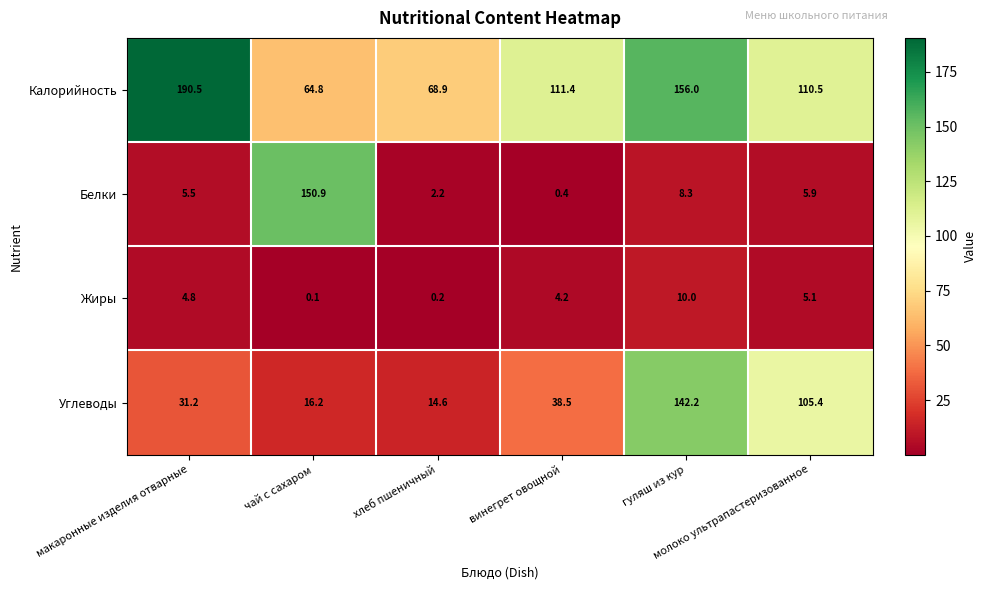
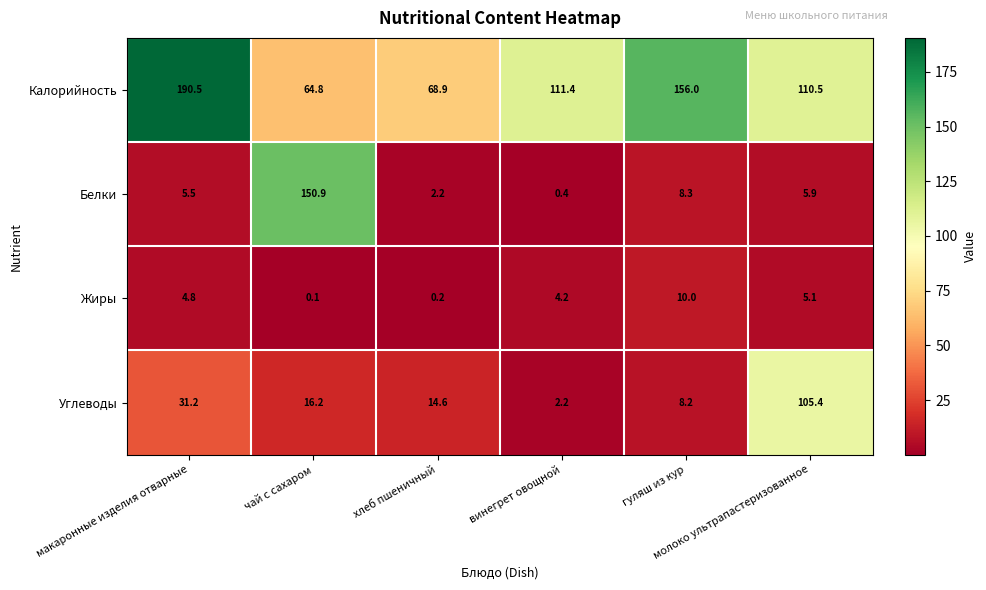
  {
    "Калорийность": {
      "макаронные изделия отварные": 190.5,
      "чай с сахаром": 64.8,
      "хлеб пшеничный": 68.9,
      "винегрет овощной": 111.4,
      "гуляш из кур": 156.0,
      "молоко ультрапастеризованное": 110.5
    },
    "Белки": {
      "макаронные изделия отварные": 5.5,
      "чай с сахаром": 150.9,
      "хлеб пшеничный": 2.2,
      "винегрет овощной": 0.4,
      "гуляш из кур": 8.3,
      "молоко ультрапастеризованное": 5.9
    },
    "Жиры": {
      "макаронные изделия отварные": 4.8,
      "чай с сахаром": 0.1,
      "хлеб пшеничный": 0.2,
      "винегрет овощной": 4.2,
      "гуляш из кур": 10.0,
      "молоко ультрапастеризованное": 5.1
    },
    "Углеводы": {
      "макаронные изделия отварные": 31.2,
      "чай с сахаром": 16.2,
      "хлеб пшеничный": 14.6,
-     "винегрет овощной": 38.5,
-     "гуляш из кур": 142.2,
+     "винегрет овощной": 2.2,
+     "гуляш из кур": 8.2,
      "молоко ультрапастеризованное": 105.4
    }
  }
